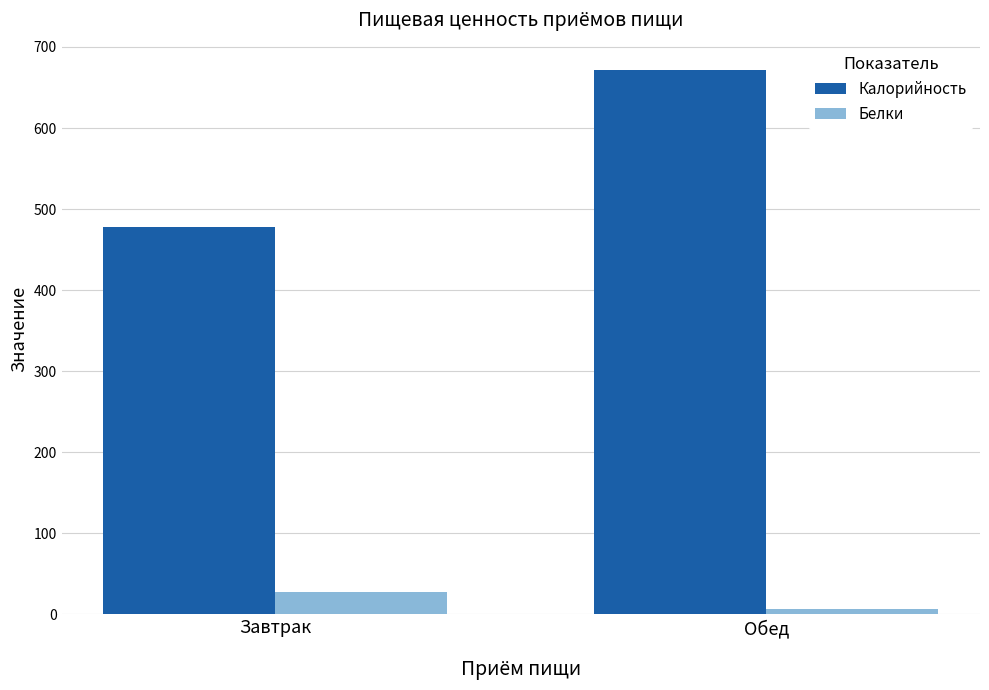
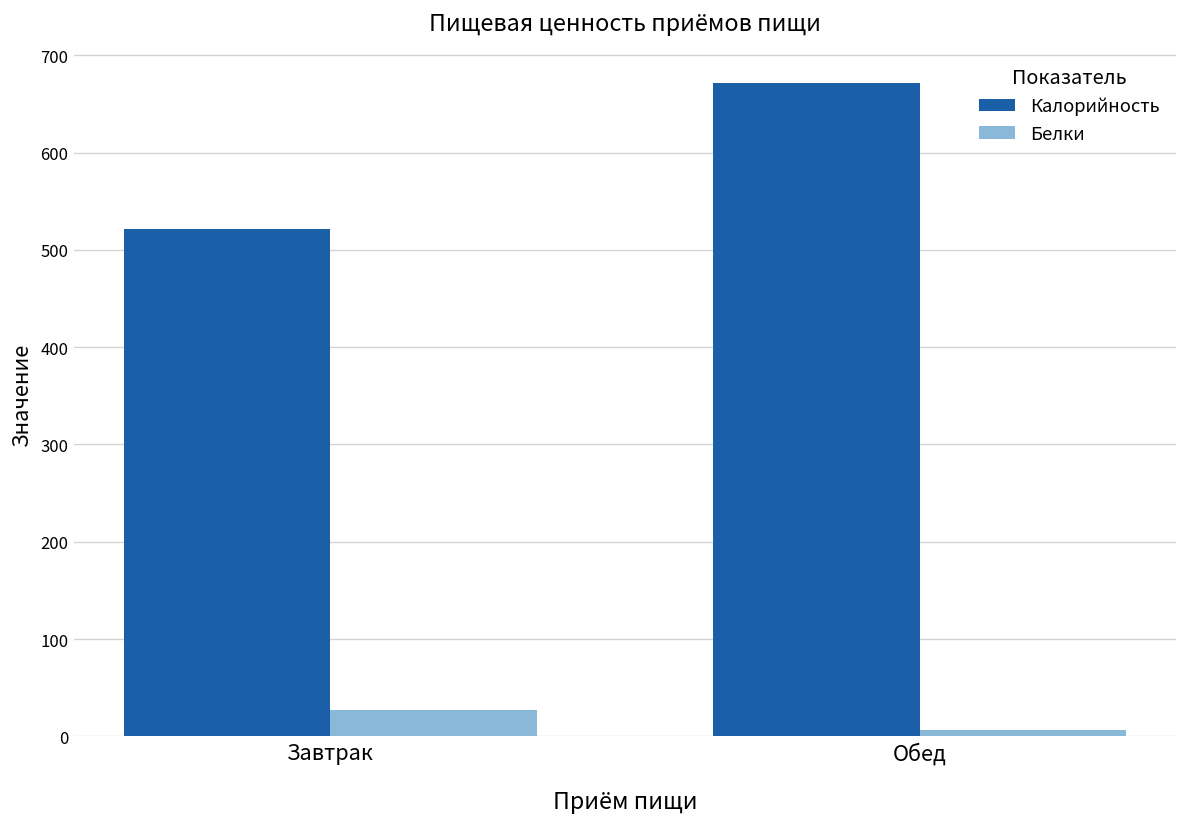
  {
    "Калорийность": {
-     "Завтрак": 480,
+     "Завтрак": 520,
      "Обед": 670
    },
    "Белки": {
      "Завтрак": 30,
      "Обед": 10
    }
  }
